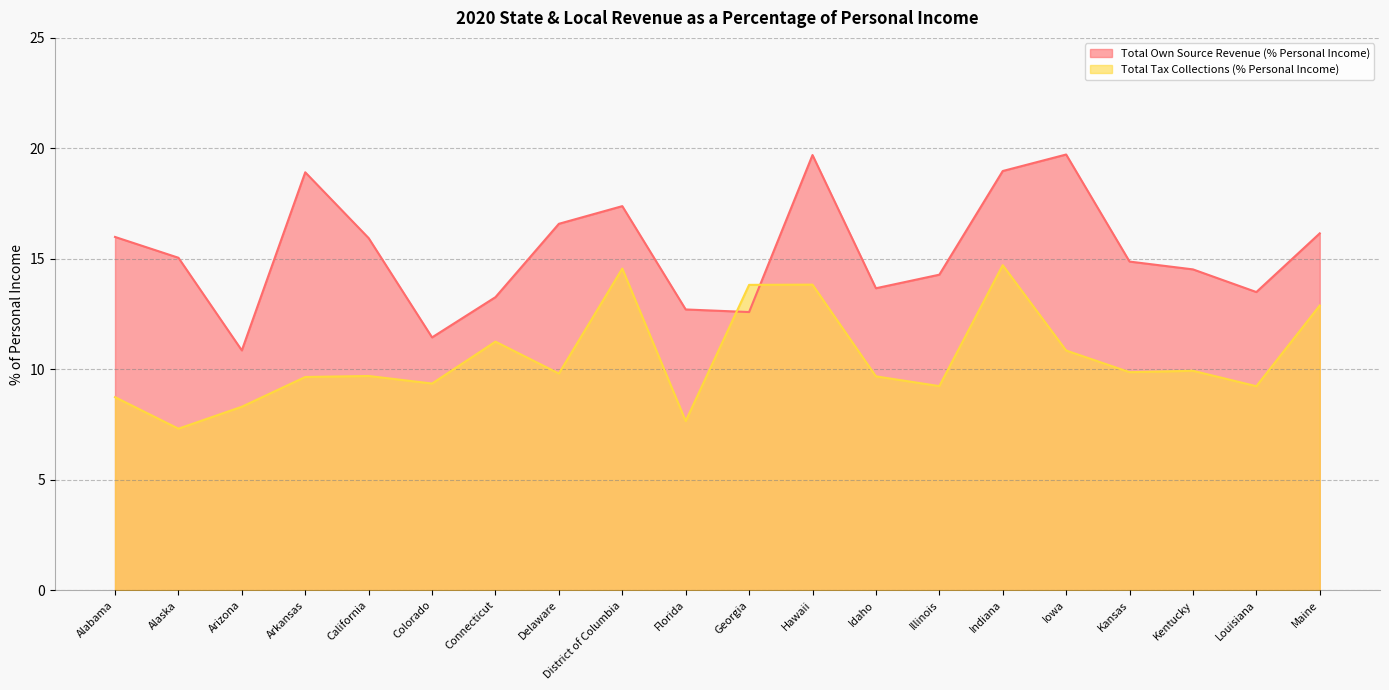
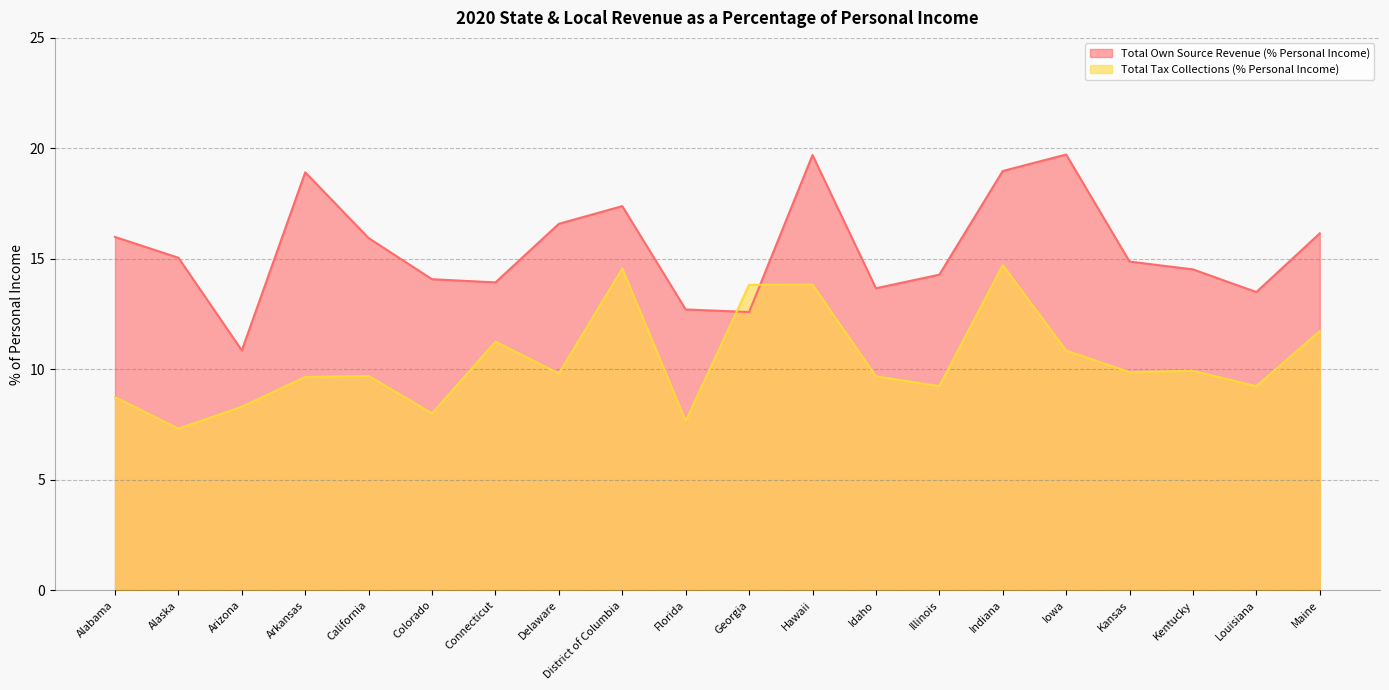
  {
    "Total Own Source Revenue (% Personal Income)": {
      "Alabama": 16.0,
      "Alaska": 15.0,
      "Arizona": 10.9,
      "Arkansas": 18.9,
      "California": 15.9,
-     "Colorado": 11.4,
-     "Connecticut": 13.3,
+     "Colorado": 14.1,
+     "Connecticut": 13.9,
      "Delaware": 16.6,
      "District of Columbia": 17.4,
      "Florida": 12.7,
      "Georgia": 12.6,
      "Hawaii": 19.7,
      "Idaho": 13.7,
      "Illinois": 14.3,
      "Indiana": 19.0,
      "Iowa": 19.7,
      "Kansas": 14.9,
      "Kentucky": 14.5,
      "Louisiana": 13.5,
      "Maine": 16.2
    },
    "Total Tax Collections (% Personal Income)": {
      "Alabama": 8.7,
      "Alaska": 7.3,
      "Arizona": 8.3,
      "Arkansas": 9.7,
      "California": 9.7,
-     "Colorado": 9.4,
+     "Colorado": 8.0,
      "Connecticut": 11.3,
      "Delaware": 9.8,
      "District of Columbia": 14.6,
      "Florida": 7.7,
      "Georgia": 13.8,
      "Hawaii": 13.8,
      "Idaho": 9.7,
      "Illinois": 9.2,
      "Indiana": 14.7,
      "Iowa": 10.9,
      "Kansas": 9.9,
      "Kentucky": 9.9,
      "Louisiana": 9.2,
-     "Maine": 12.9
+     "Maine": 11.7
    }
  }
